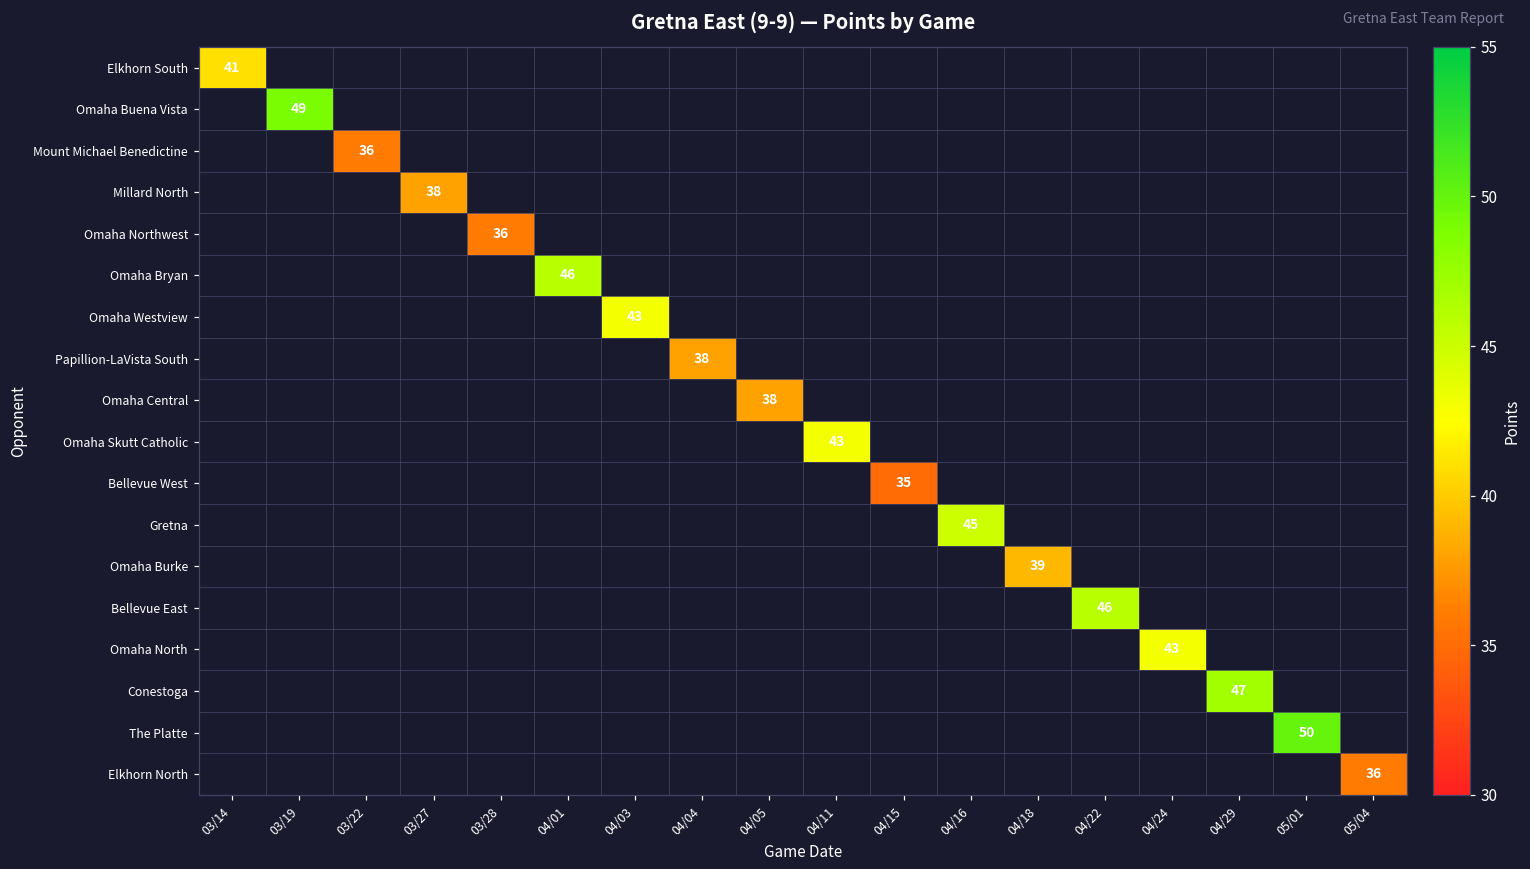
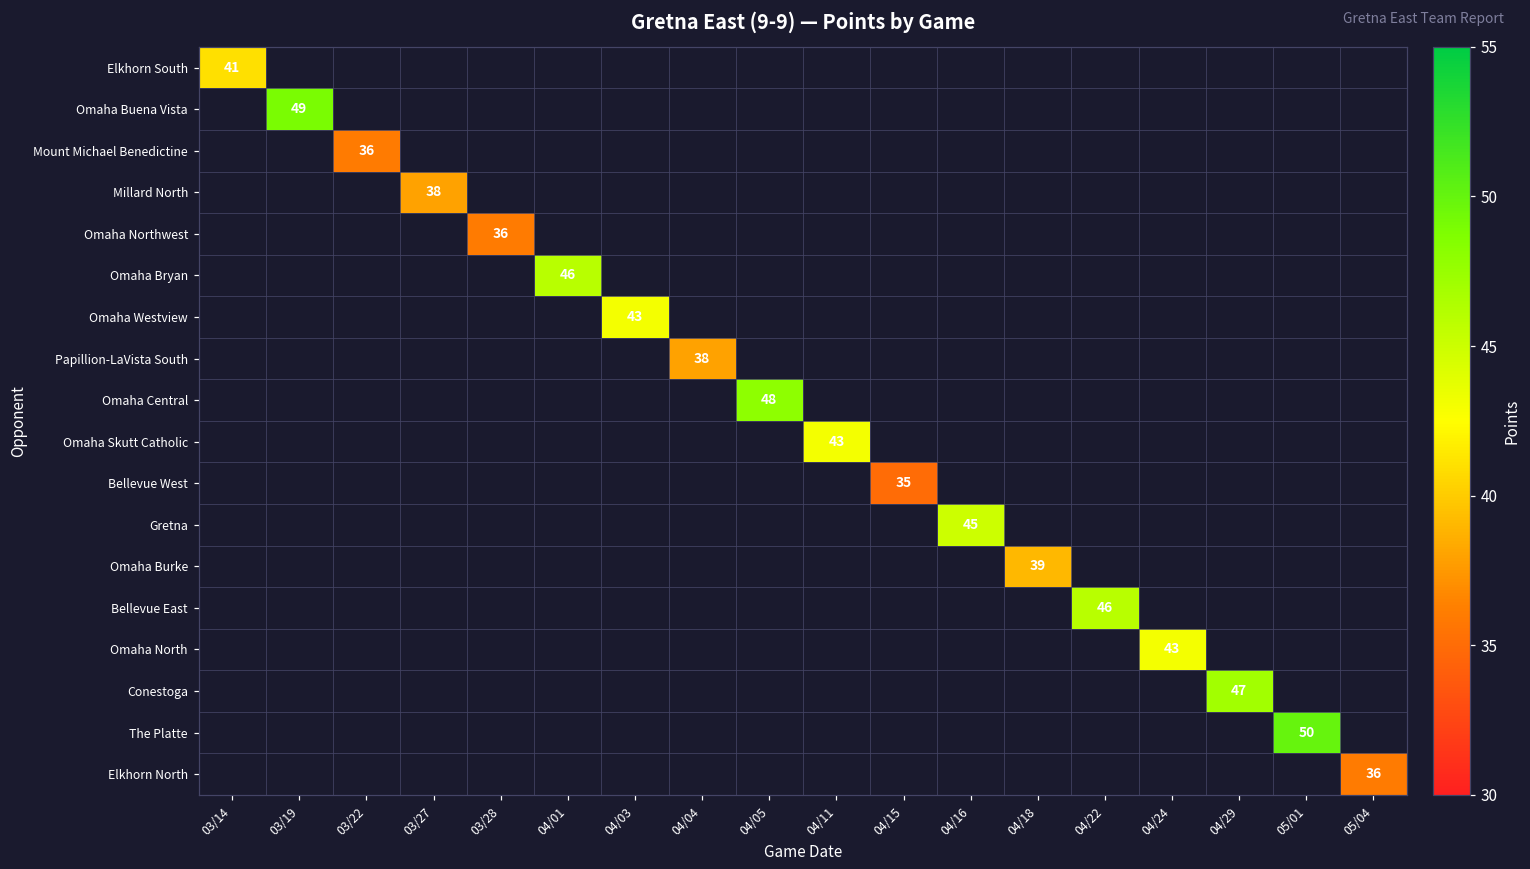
  {
    "Elkhorn South": {
      "03/14": 41
    },
    "Omaha Buena Vista": {
      "03/19": 49
    },
    "Mount Michael Benedictine": {
      "03/22": 36
    },
    "Millard North": {
      "03/27": 38
    },
    "Omaha Northwest": {
      "03/28": 36
    },
    "Omaha Bryan": {
      "04/01": 46
    },
    "Omaha Westview": {
      "04/03": 43
    },
    "Papillion-LaVista South": {
      "04/04": 38
    },
    "Omaha Central": {
-     "04/05": 38
+     "04/05": 48
    },
    "Omaha Skutt Catholic": {
      "04/11": 43
    },
    "Bellevue West": {
      "04/15": 35
    },
    "Gretna": {
      "04/16": 45
    },
    "Omaha Burke": {
      "04/18": 39
    },
    "Bellevue East": {
      "04/22": 46
    },
    "Omaha North": {
      "04/24": 43
    },
    "Conestoga": {
      "04/29": 47
    },
    "The Platte": {
      "05/01": 50
    },
    "Elkhorn North": {
      "05/04": 36
    }
  }
